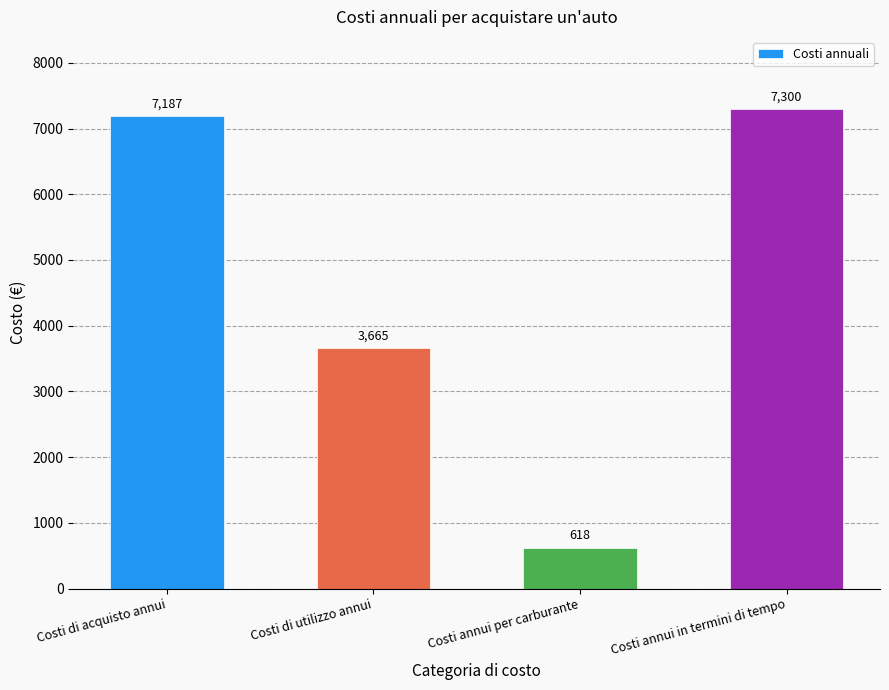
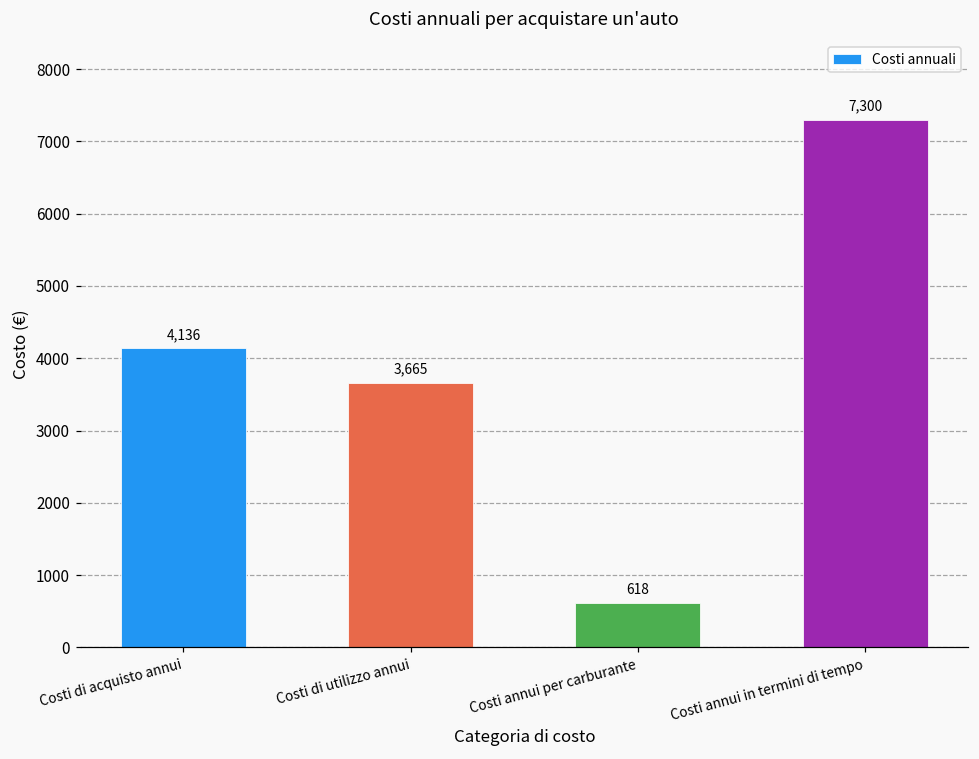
  {
-   "Costi di acquisto annui": "7,187",
+   "Costi di acquisto annui": "4,136",
    "Costi di utilizzo annui": "3,665",
    "Costi annui per carburante": "618",
    "Costi annui in termini di tempo": "7,300"
  }
